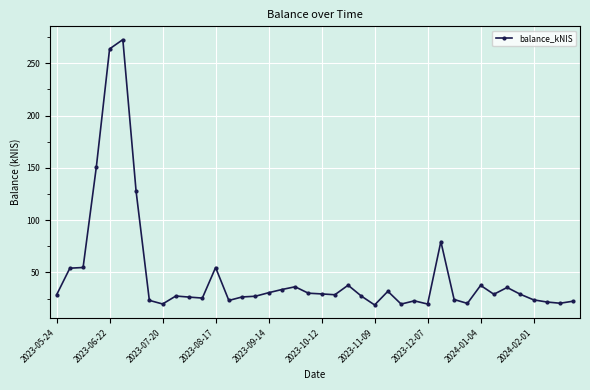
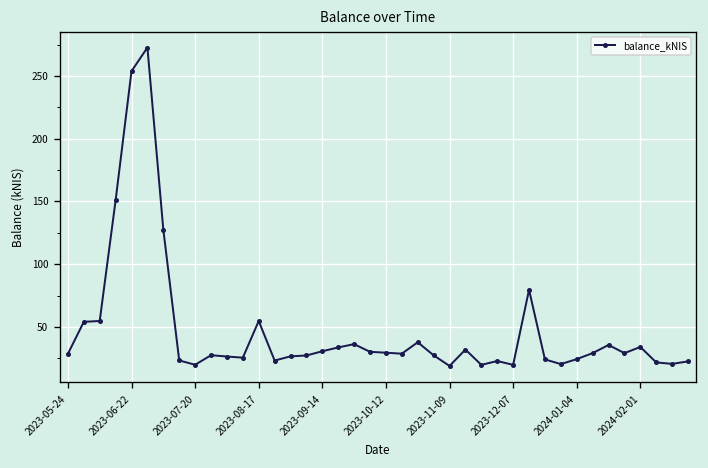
  {
    "2023-05-24": 29,
-   "2023-06-22": 264,
+   "2023-06-22": 254,
    "2023-07-20": 20,
    "2023-08-17": 55,
    "2023-09-14": 31,
    "2023-10-12": 29,
    "2023-11-09": 19,
    "2023-12-07": 20,
-   "2024-01-04": 38,
-   "2024-02-01": 24
+   "2024-01-04": 24,
+   "2024-02-01": 34
  }
